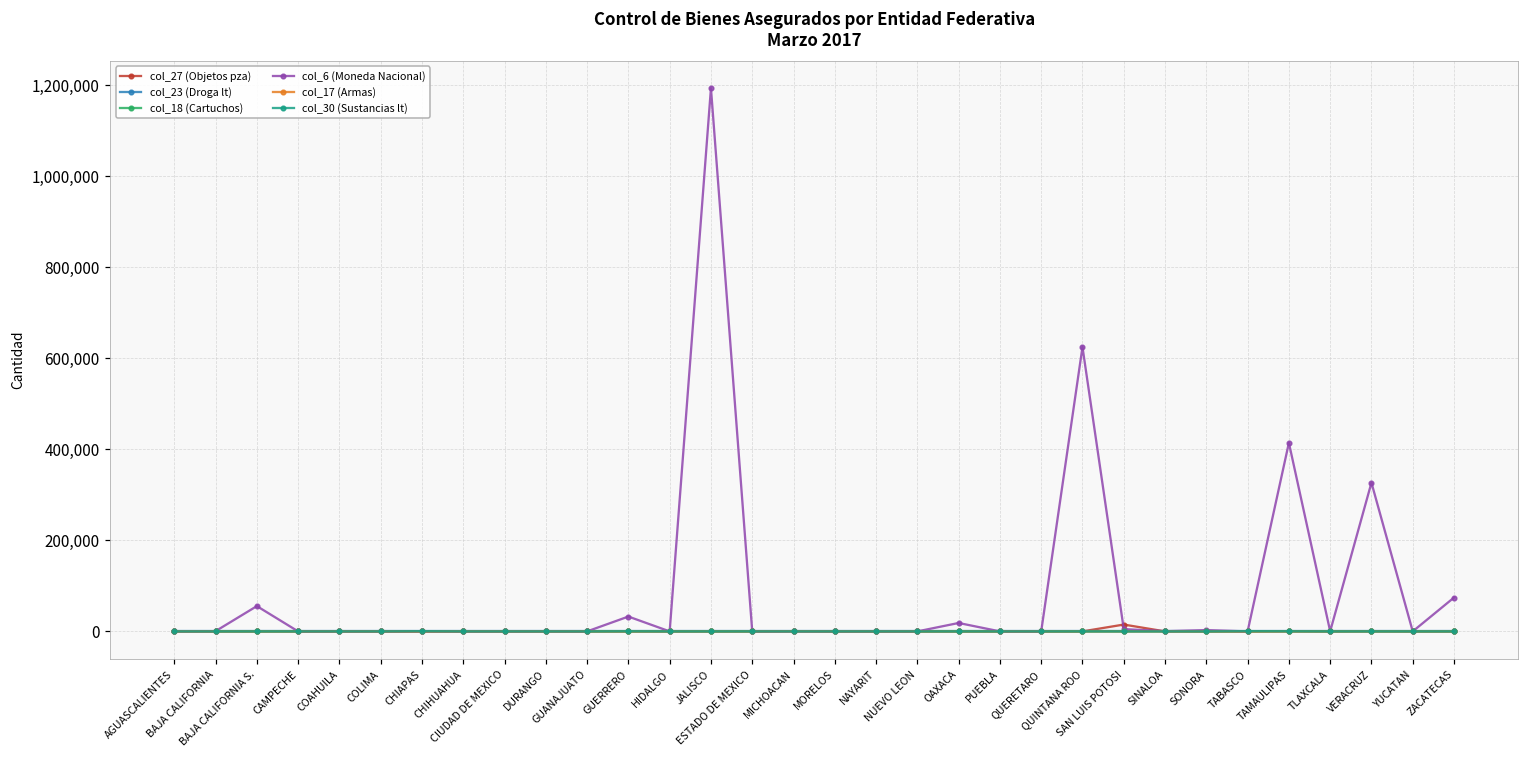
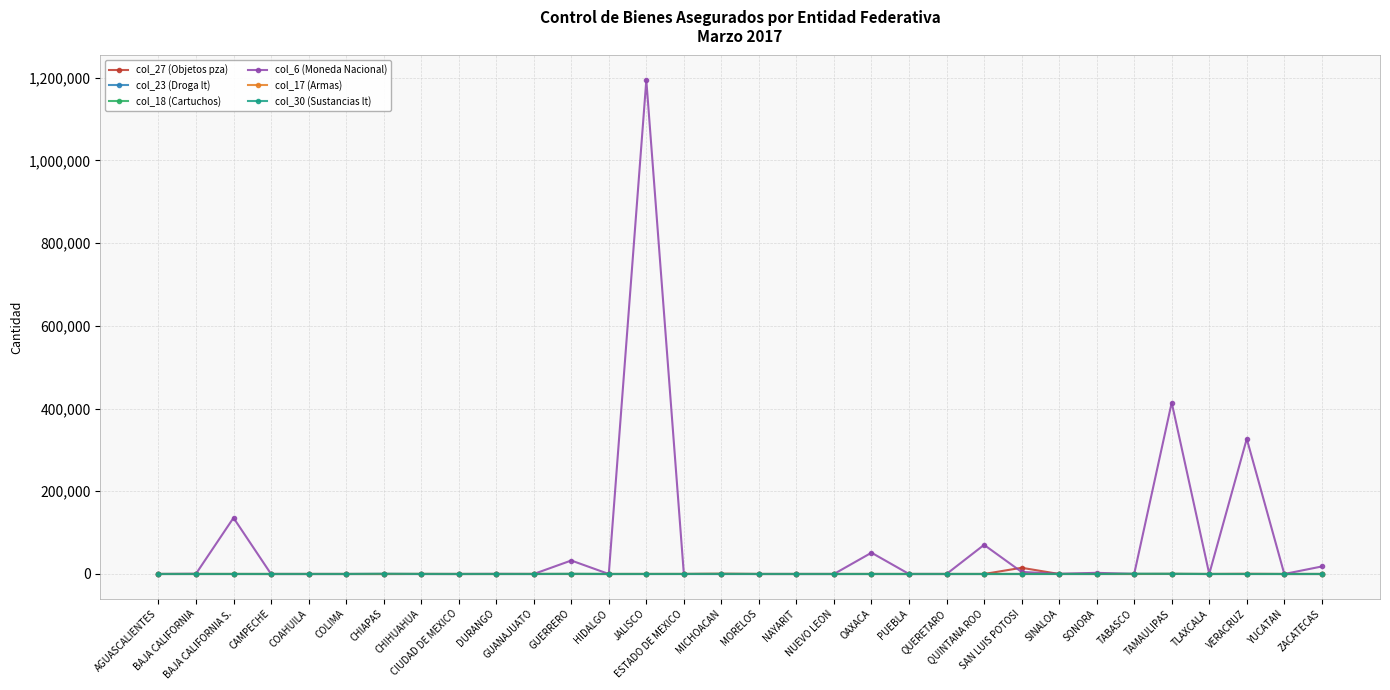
  {
    "col_27 (Objetos pza)": {
      "SAN LUIS POTOSI": "20,000"
    },
    "col_6 (Moneda Nacional)": {
-     "BAJA CALIFORNIA S.": "60,000",
+     "BAJA CALIFORNIA S.": "140,000",
      "GUERRERO": "30,000",
      "JALISCO": "1,190,000",
-     "OAXACA": "20,000",
-     "QUINTANA ROO": "630,000",
+     "OAXACA": "50,000",
+     "QUINTANA ROO": "70,000",
      "TAMAULIPAS": "410,000",
      "VERACRUZ": "330,000",
-     "ZACATECAS": "70,000"
+     "ZACATECAS": "20,000"
    }
  }
